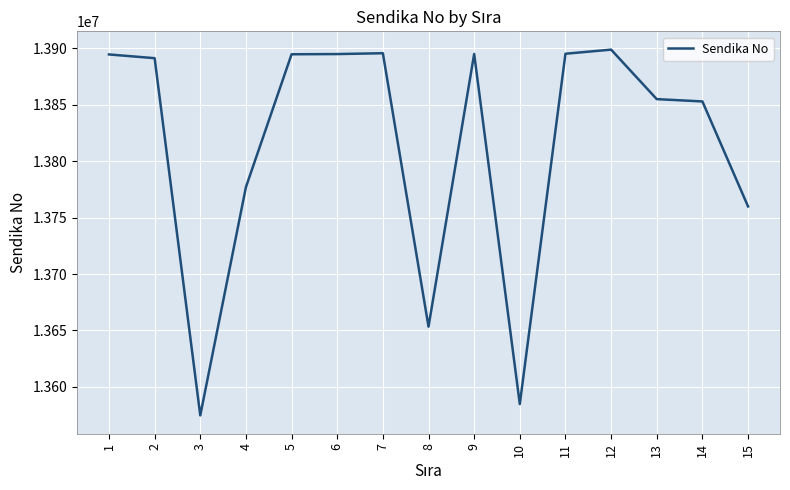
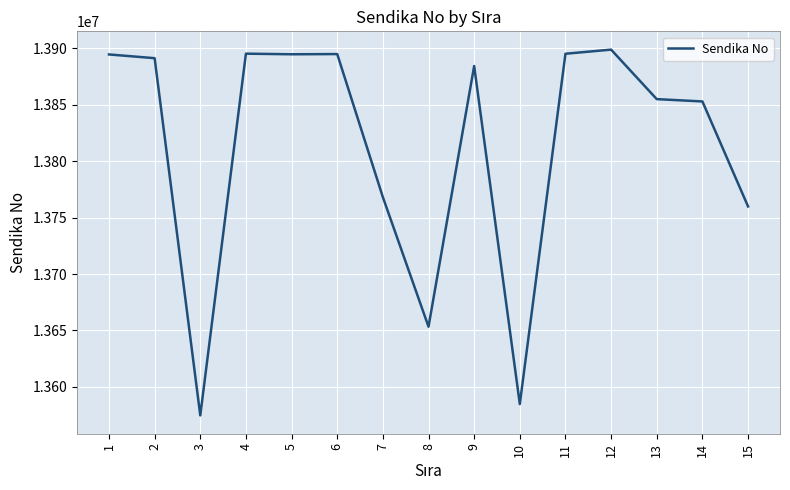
  {
    "1": 13895000,
    "2": 13891000,
    "3": 13575000,
-   "4": 13777000,
+   "4": 13895000,
    "5": 13895000,
    "6": 13895000,
-   "7": 13896000,
+   "7": 13768000,
    "8": 13653000,
-   "9": 13895000,
+   "9": 13884000,
    "10": 13585000,
    "11": 13895000,
    "12": 13899000,
    "13": 13855000,
    "14": 13853000,
    "15": 13760000
  }
